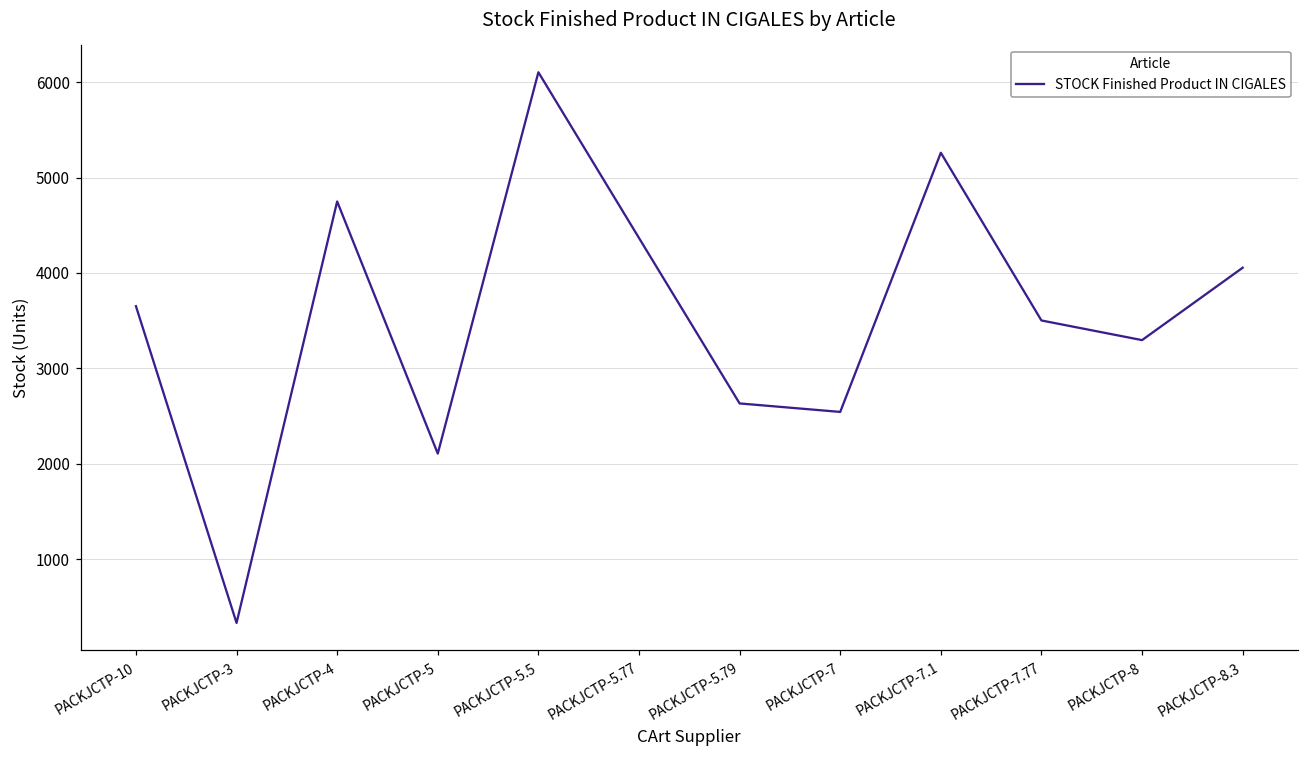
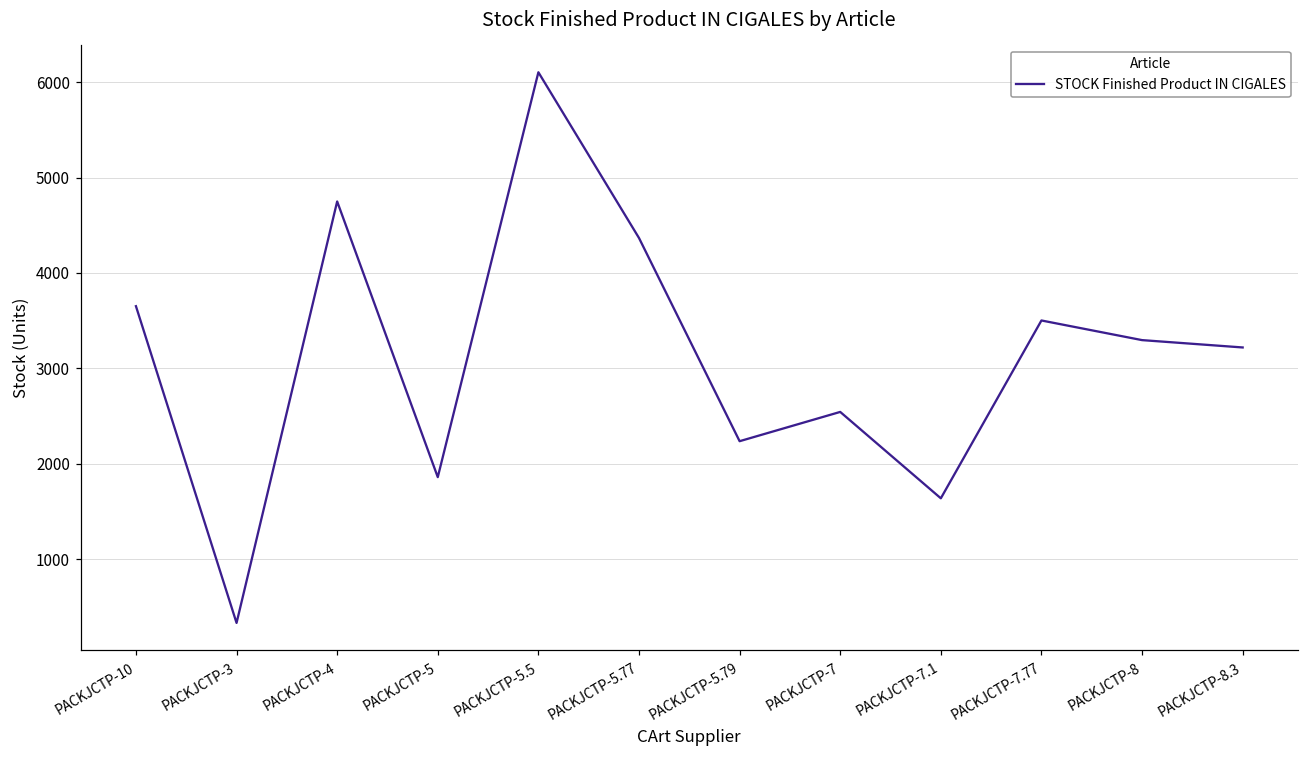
  {
    "PACKJCTP-10": 3700,
    "PACKJCTP-3": 300,
    "PACKJCTP-4": 4800,
-   "PACKJCTP-5": 2100,
+   "PACKJCTP-5": 1900,
    "PACKJCTP-5.5": 6100,
    "PACKJCTP-5.77": 4400,
-   "PACKJCTP-5.79": 2600,
+   "PACKJCTP-5.79": 2200,
    "PACKJCTP-7": 2500,
-   "PACKJCTP-7.1": 5300,
+   "PACKJCTP-7.1": 1600,
    "PACKJCTP-7.77": 3500,
    "PACKJCTP-8": 3300,
-   "PACKJCTP-8.3": 4100
+   "PACKJCTP-8.3": 3200
  }
